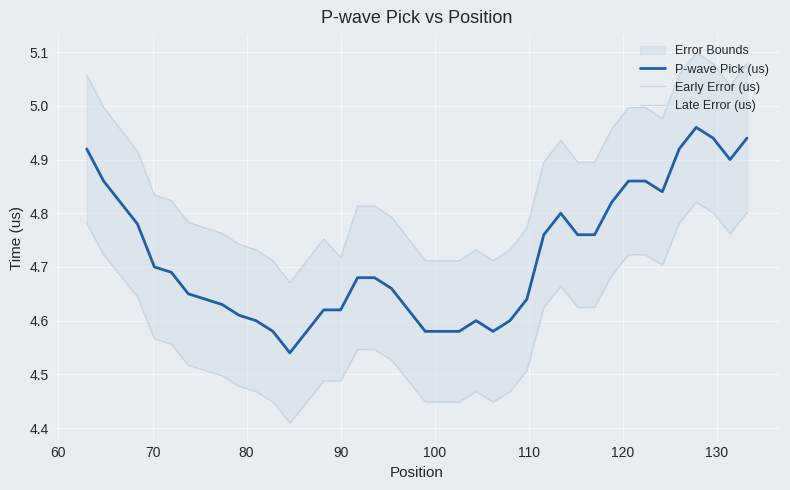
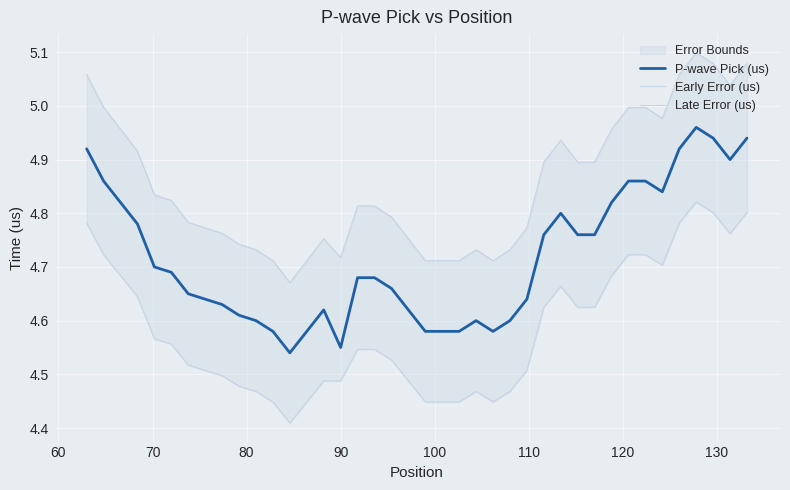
  {
    "P-wave Pick (us)": {
-     "90": 4.62
+     "90": 4.55
    }
  }
